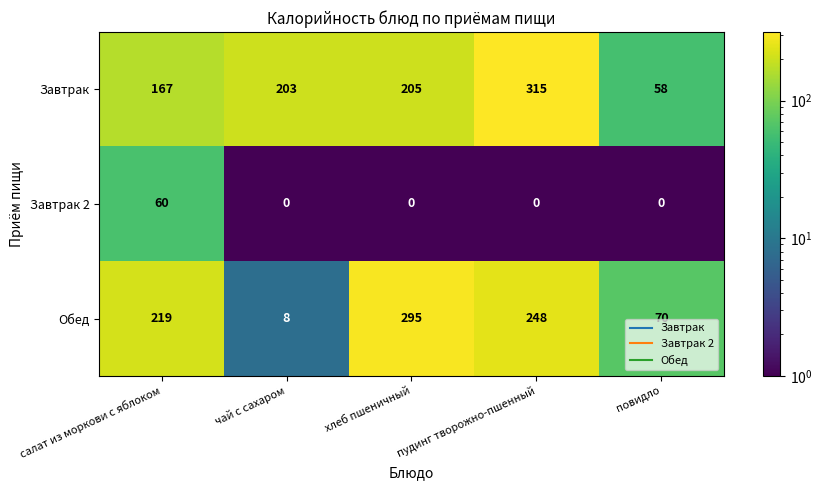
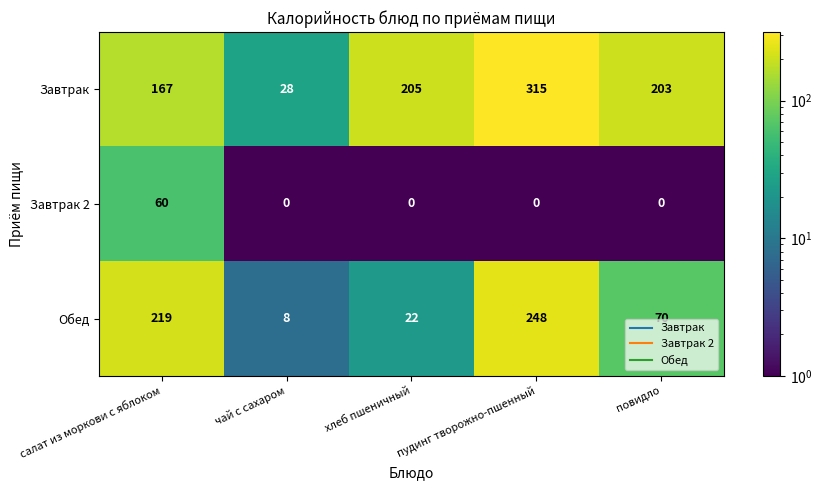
  {
    "Завтрак": {
      "салат из моркови с яблоком": 167,
-     "чай с сахаром": 203,
+     "чай с сахаром": 28,
      "хлеб пшеничный": 205,
      "пудинг творожно-пшенный": 315,
-     "повидло": 58
+     "повидло": 203
    },
    "Завтрак 2": {
      "салат из моркови с яблоком": 60,
      "чай с сахаром": 0,
      "хлеб пшеничный": 0,
      "пудинг творожно-пшенный": 0,
      "повидло": 0
    },
    "Обед": {
      "салат из моркови с яблоком": 219,
      "чай с сахаром": 8,
-     "хлеб пшеничный": 295,
+     "хлеб пшеничный": 22,
      "пудинг творожно-пшенный": 248
    }
  }
